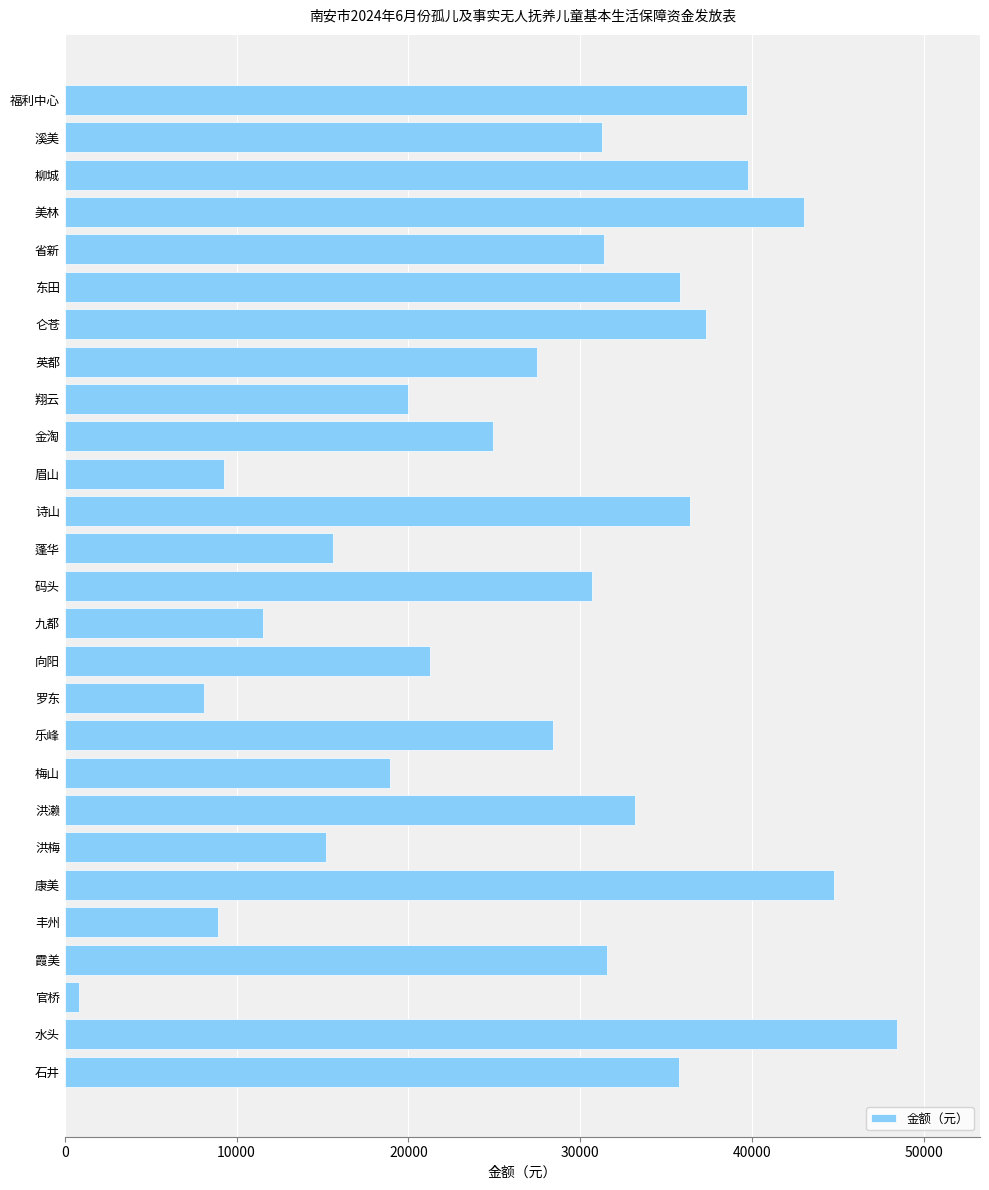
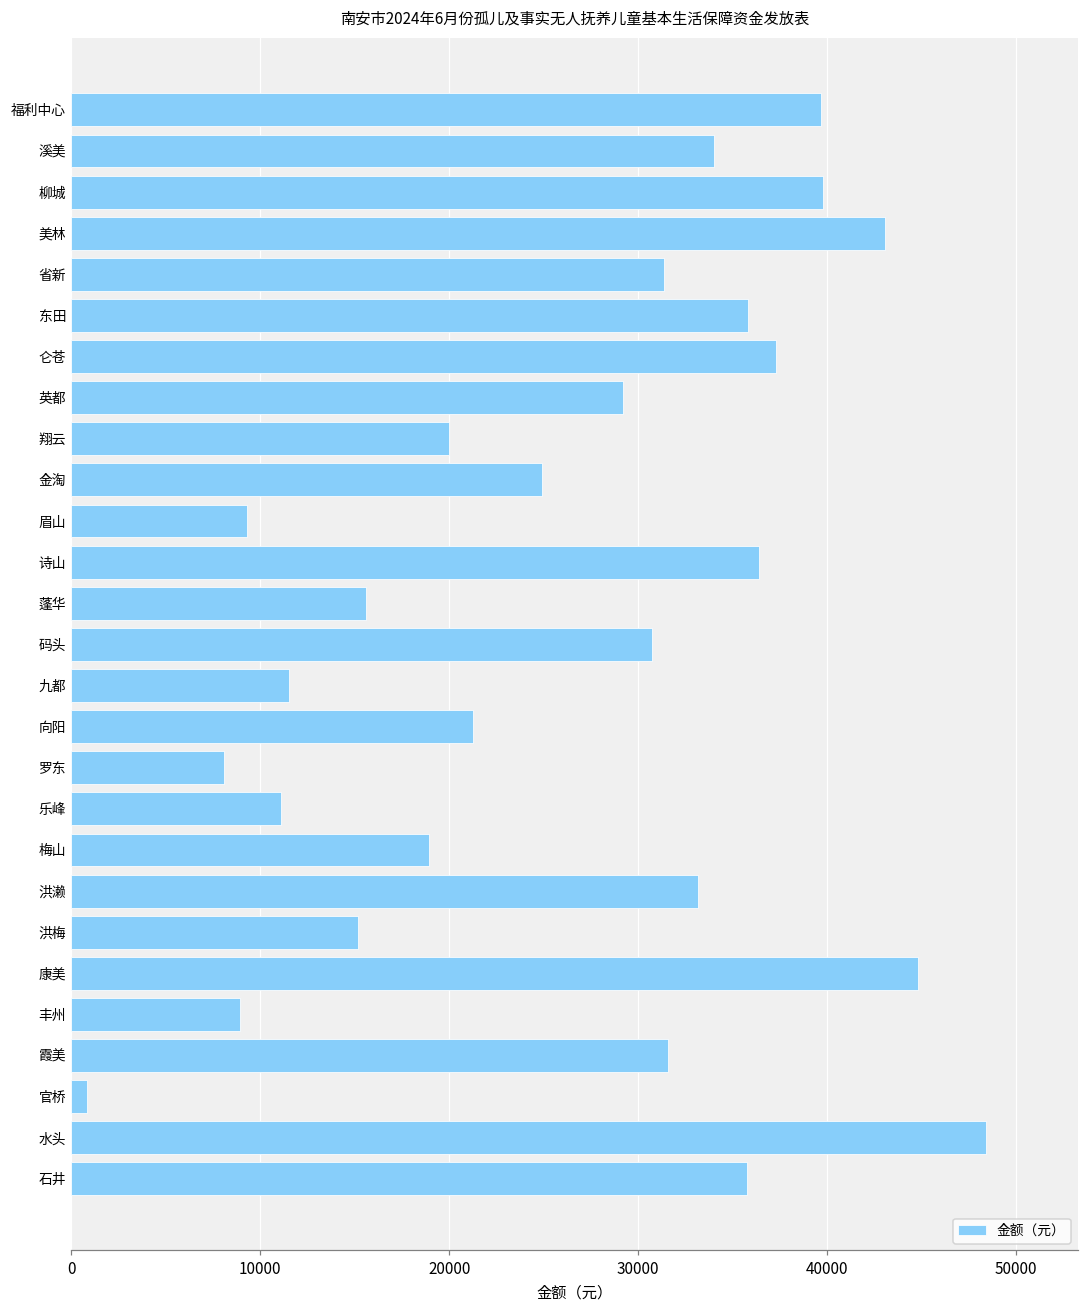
  {
    "福利中心": 39700,
-   "溪美": 31300,
+   "溪美": 34000,
    "柳城": 39800,
    "美林": 43100,
    "省新": 31400,
    "东田": 35800,
    "仑苍": 37300,
-   "英都": 27500,
+   "英都": 29200,
    "翔云": 20000,
    "金淘": 24900,
    "眉山": 9300,
    "诗山": 36400,
    "蓬华": 15600,
    "码头": 30700,
    "九都": 11500,
    "向阳": 21200,
    "罗东": 8100,
-   "乐峰": 28400,
+   "乐峰": 11100,
    "梅山": 19000,
    "洪濑": 33200,
    "洪梅": 15200,
    "康美": 44800,
    "丰州": 8900,
    "霞美": 31600,
    "官桥": 800,
    "水头": 48400,
    "石井": 35700
  }
